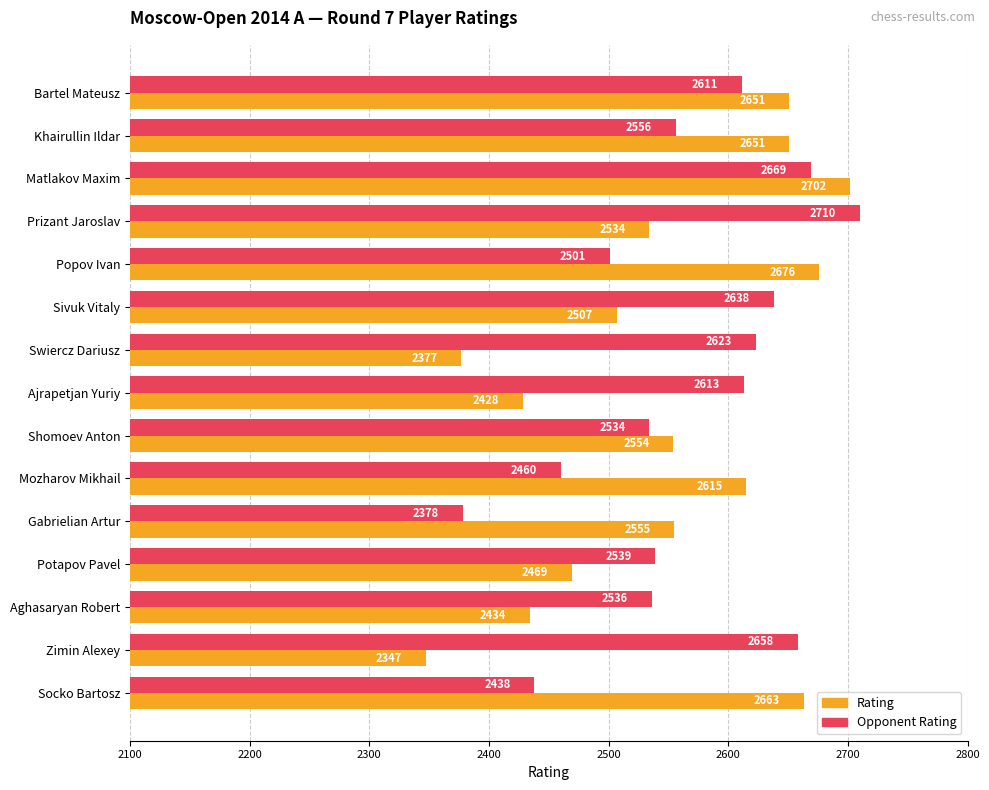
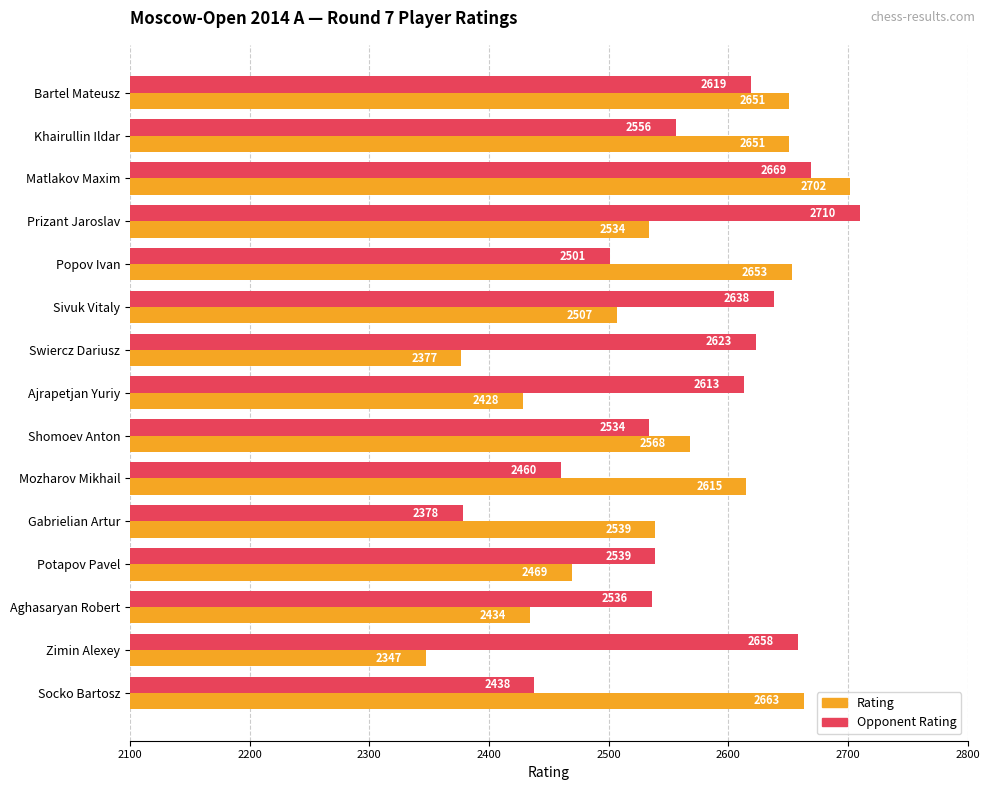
  {
    "Rating": {
      "Bartel Mateusz": 2651,
      "Khairullin Ildar": 2651,
      "Matlakov Maxim": 2702,
      "Prizant Jaroslav": 2534,
-     "Popov Ivan": 2676,
+     "Popov Ivan": 2653,
      "Sivuk Vitaly": 2507,
      "Swiercz Dariusz": 2377,
      "Ajrapetjan Yuriy": 2428,
-     "Shomoev Anton": 2554,
+     "Shomoev Anton": 2568,
      "Mozharov Mikhail": 2615,
-     "Gabrielian Artur": 2555,
+     "Gabrielian Artur": 2539,
      "Potapov Pavel": 2469,
      "Aghasaryan Robert": 2434,
      "Zimin Alexey": 2347,
      "Socko Bartosz": 2663
    },
    "Opponent Rating": {
-     "Bartel Mateusz": 2611,
+     "Bartel Mateusz": 2619,
      "Khairullin Ildar": 2556,
      "Matlakov Maxim": 2669,
      "Prizant Jaroslav": 2710,
      "Popov Ivan": 2501,
      "Sivuk Vitaly": 2638,
      "Swiercz Dariusz": 2623,
      "Ajrapetjan Yuriy": 2613,
      "Shomoev Anton": 2534,
      "Mozharov Mikhail": 2460,
      "Gabrielian Artur": 2378,
      "Potapov Pavel": 2539,
      "Aghasaryan Robert": 2536,
      "Zimin Alexey": 2658,
      "Socko Bartosz": 2438
    }
  }
